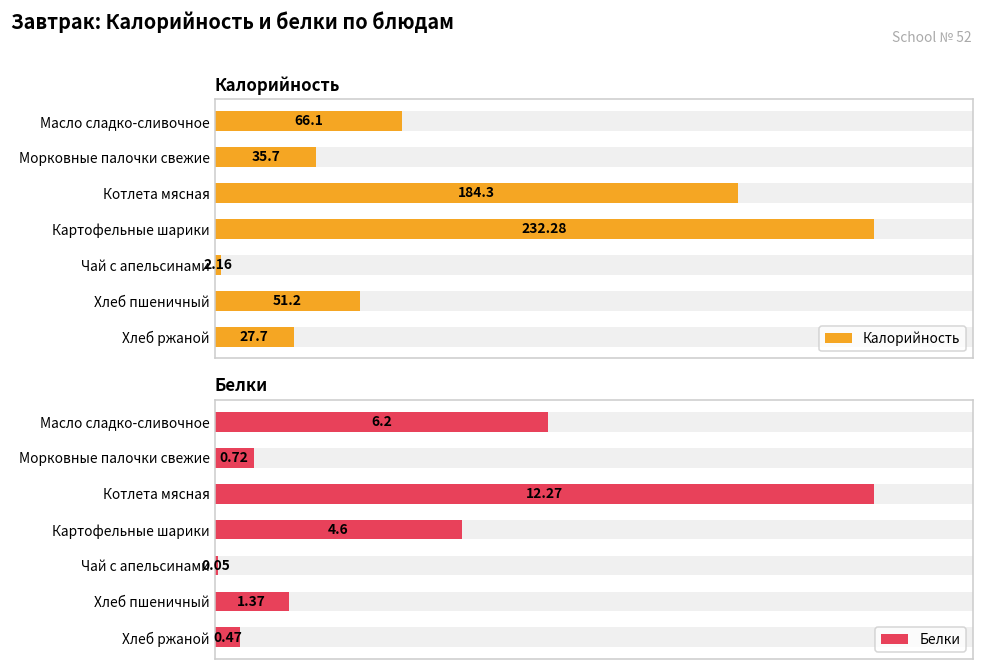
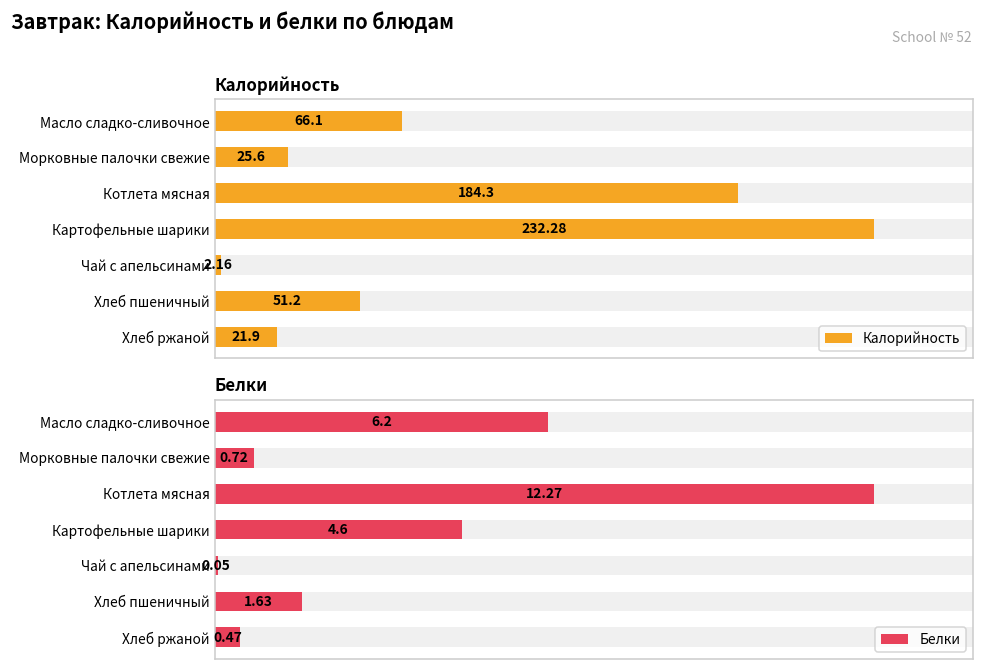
  {
    "Калорийность": {
      "Калорийность": {
-       "Морковные палочки свежие": 35.7,
-       "Хлеб ржаной": 27.7
+       "Морковные палочки свежие": 25.6,
+       "Хлеб ржаной": 21.9
      }
    },
    "Белки": {
      "Белки": {
-       "Хлеб пшеничный": 1.37
+       "Хлеб пшеничный": 1.63
      }
    }
  }
